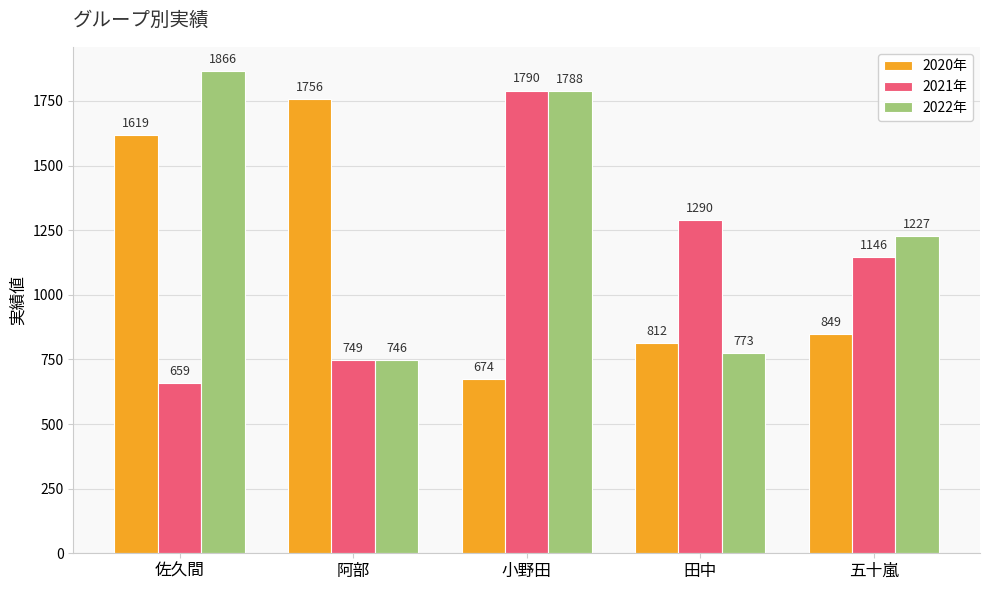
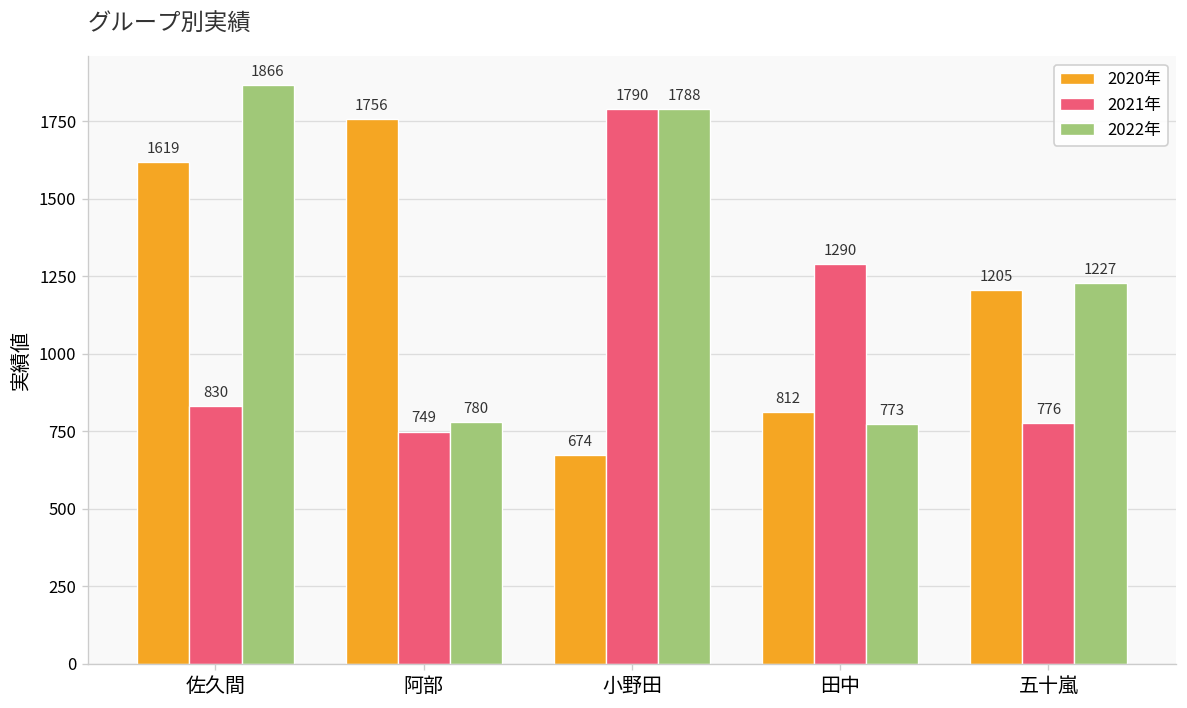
  {
    "2020年": {
      "佐久間": 1619,
      "阿部": 1756,
      "小野田": 674,
      "田中": 812,
-     "五十嵐": 849
+     "五十嵐": 1205
    },
    "2021年": {
-     "佐久間": 659,
+     "佐久間": 830,
      "阿部": 749,
      "小野田": 1790,
      "田中": 1290,
-     "五十嵐": 1146
+     "五十嵐": 776
    },
    "2022年": {
      "佐久間": 1866,
-     "阿部": 746,
+     "阿部": 780,
      "小野田": 1788,
      "田中": 773,
      "五十嵐": 1227
    }
  }
